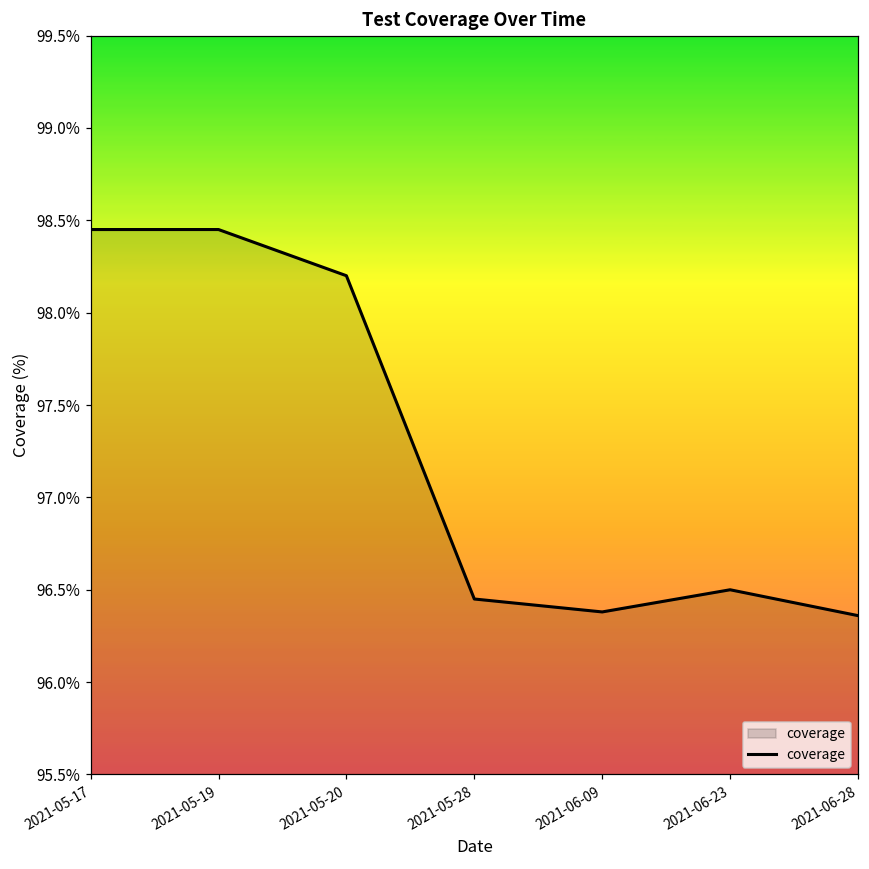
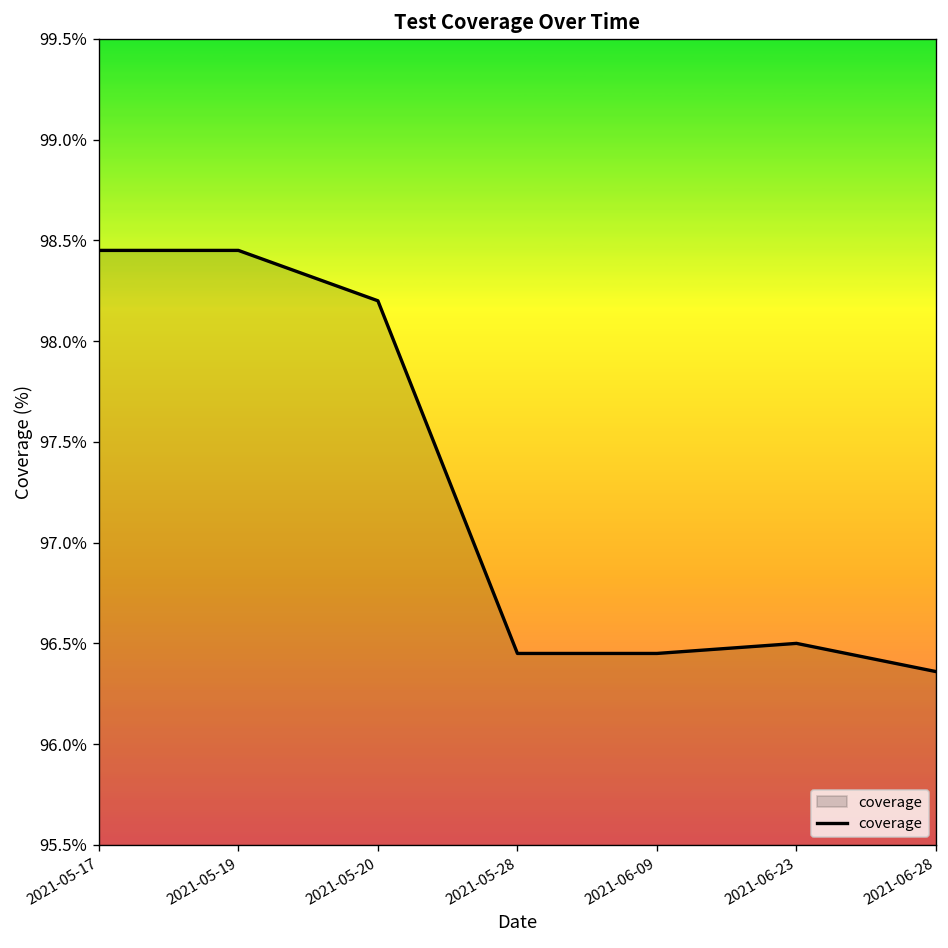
  {
    "2021-05-17": "98.45%",
    "2021-05-19": "98.45%",
    "2021-05-20": "98.20%",
    "2021-05-28": "96.45%",
-   "2021-06-09": "96.38%",
+   "2021-06-09": "96.45%",
    "2021-06-23": "96.50%",
    "2021-06-28": "96.36%"
  }
